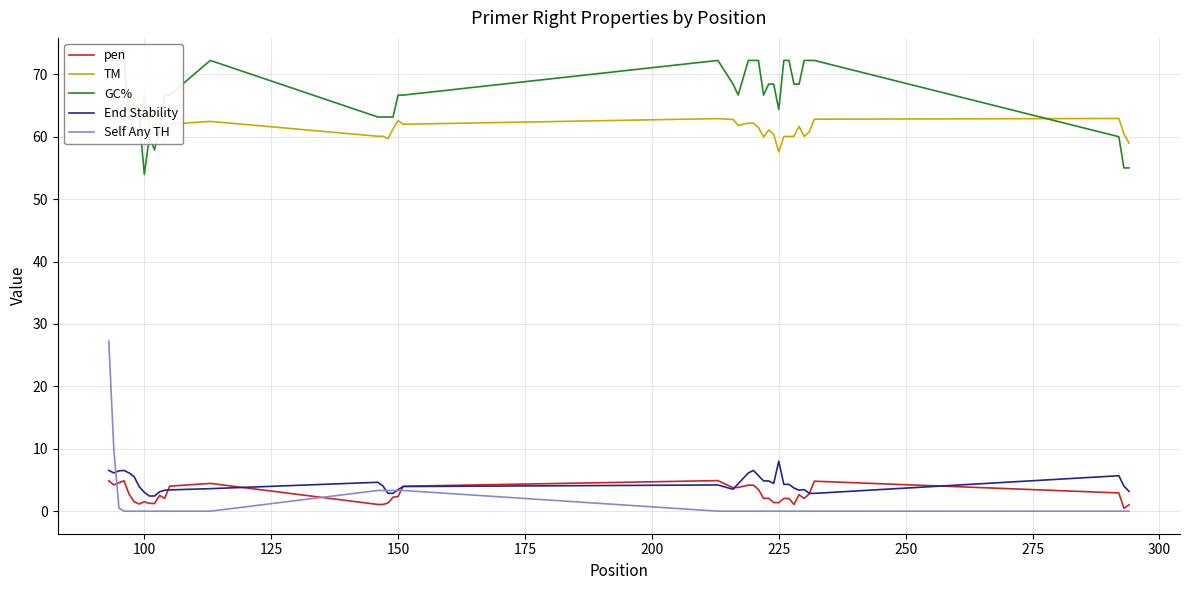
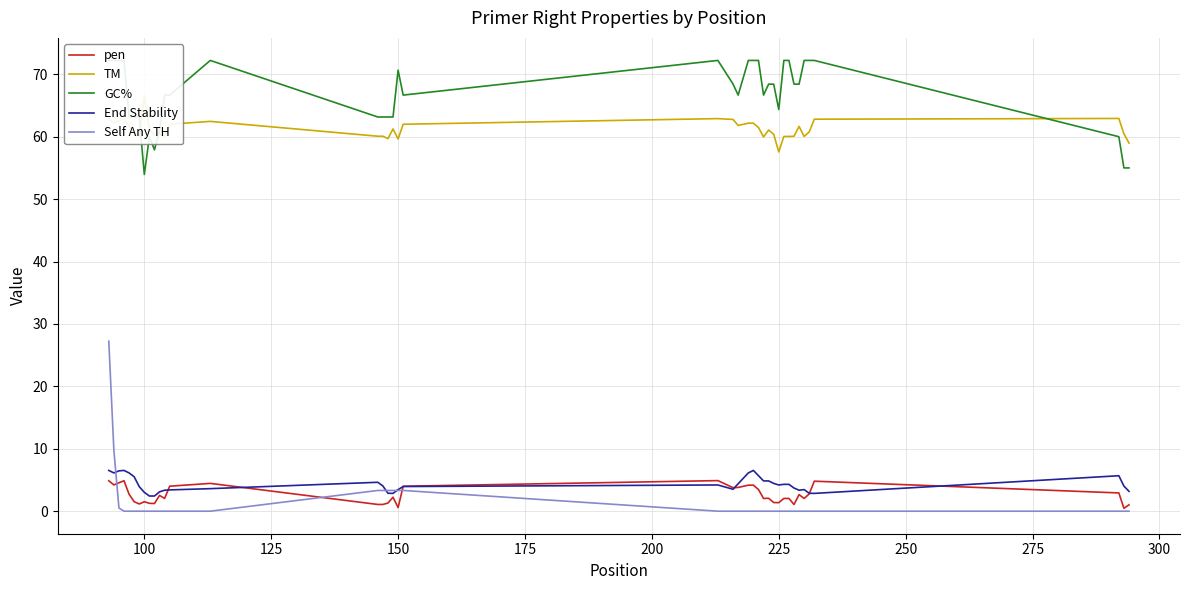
  {
    "pen": {
      "100": 2,
-     "150": 2,
+     "150": 1,
      "225": 1
    },
    "TM": {
-     "150": 63,
+     "150": 60,
      "225": 58
    },
    "GC%": {
      "100": 54,
-     "150": 67,
+     "150": 71,
      "225": 64
    },
    "End Stability": {
      "100": 3,
-     "225": 8
+     "225": 4
    },
    "Self Any TH": {
      "100": 0,
      "225": 0
    }
  }
